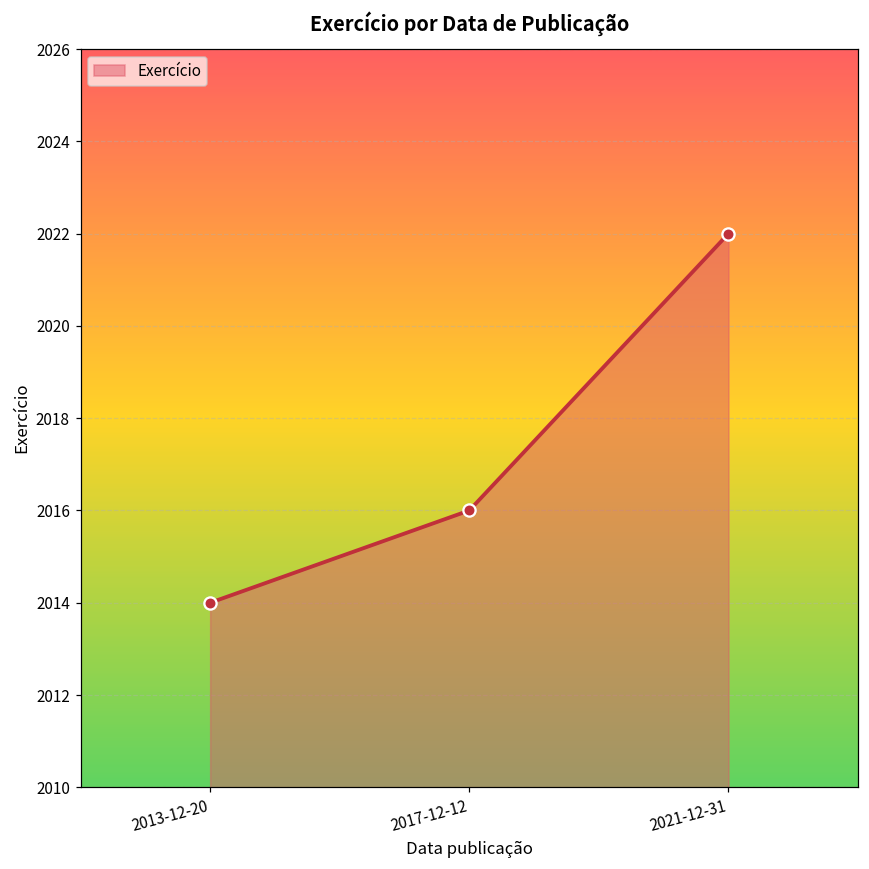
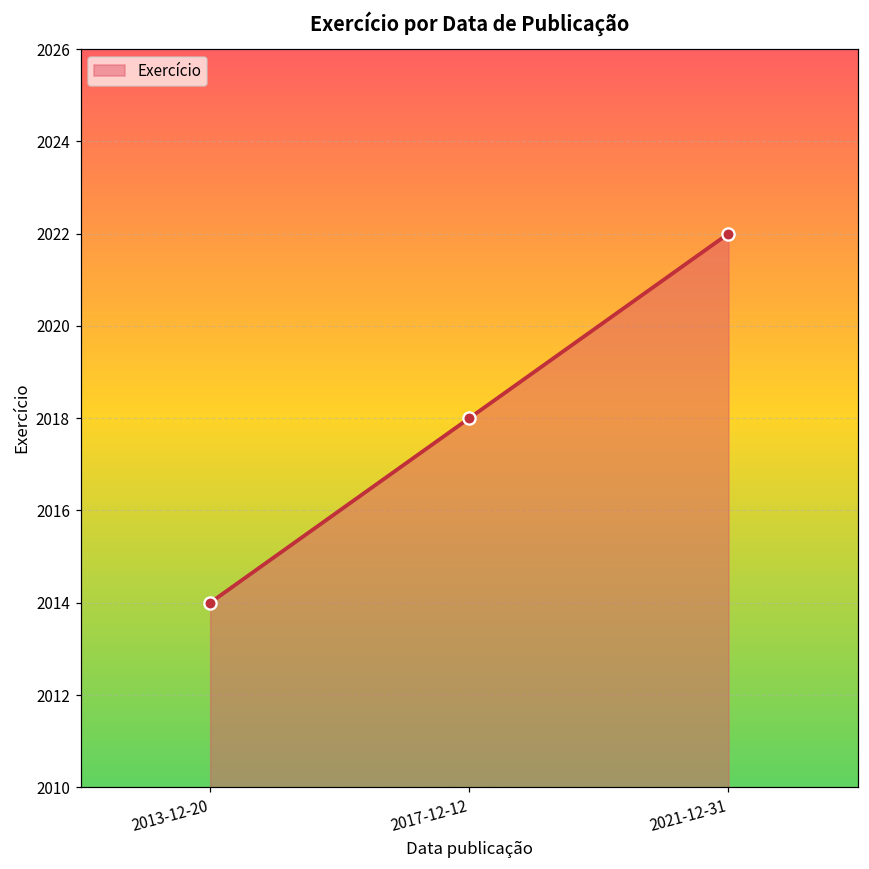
  {
    "2013-12-20": 2014,
-   "2017-12-12": 2016,
+   "2017-12-12": 2018,
    "2021-12-31": 2022
  }
